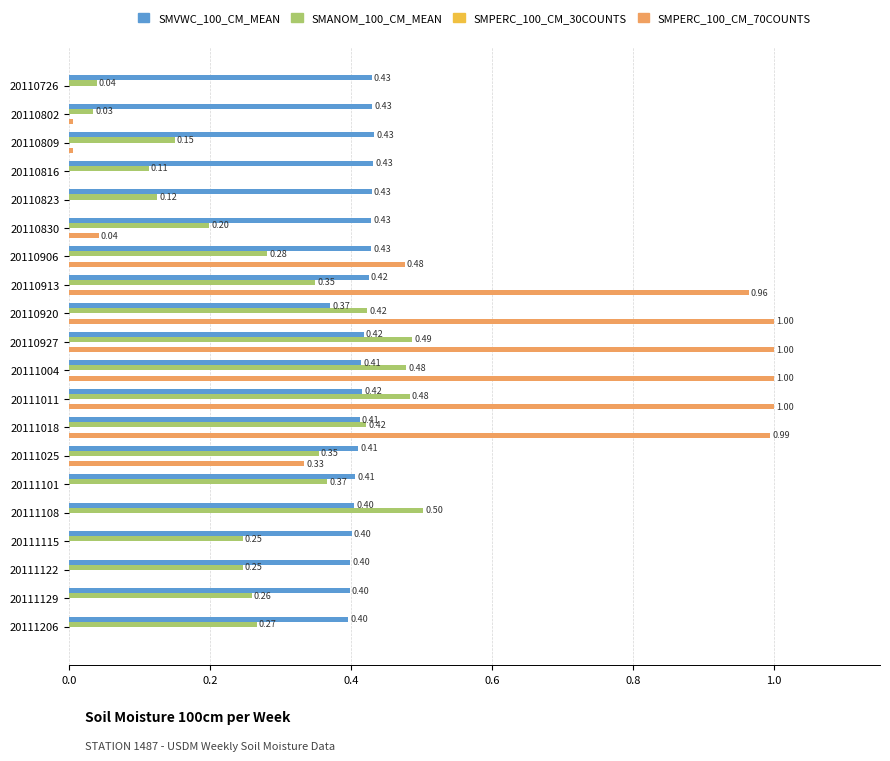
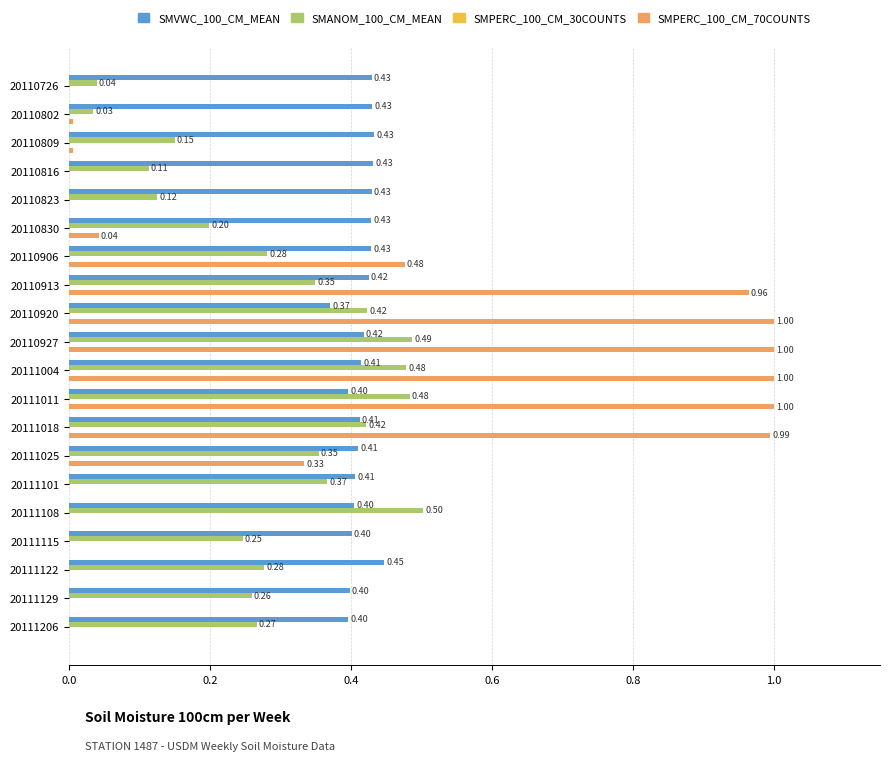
  {
    "SMVWC_100_CM_MEAN": {
      "20110726": 0.43,
      "20110802": 0.43,
      "20110809": 0.43,
      "20110816": 0.43,
      "20110823": 0.43,
      "20110830": 0.43,
      "20110906": 0.43,
      "20110913": 0.42,
      "20110920": 0.37,
      "20110927": 0.42,
      "20111004": 0.41,
-     "20111011": 0.42,
+     "20111011": 0.40,
      "20111025": 0.41,
      "20111101": 0.41,
      "20111108": 0.40,
      "20111115": 0.40,
-     "20111122": 0.40,
+     "20111122": 0.45,
      "20111129": 0.40,
      "20111206": 0.40
    },
    "SMANOM_100_CM_MEAN": {
      "20110726": 0.04,
      "20110802": 0.03,
      "20110809": 0.15,
      "20110816": 0.11,
      "20110823": 0.12,
      "20110830": 0.20,
      "20110906": 0.28,
      "20110913": 0.35,
      "20110920": 0.42,
      "20110927": 0.49,
      "20111004": 0.48,
      "20111011": 0.48,
      "20111025": 0.35,
      "20111101": 0.37,
      "20111108": 0.50,
      "20111115": 0.25,
-     "20111122": 0.25,
+     "20111122": 0.28,
      "20111129": 0.26,
      "20111206": 0.27
    }
  }
